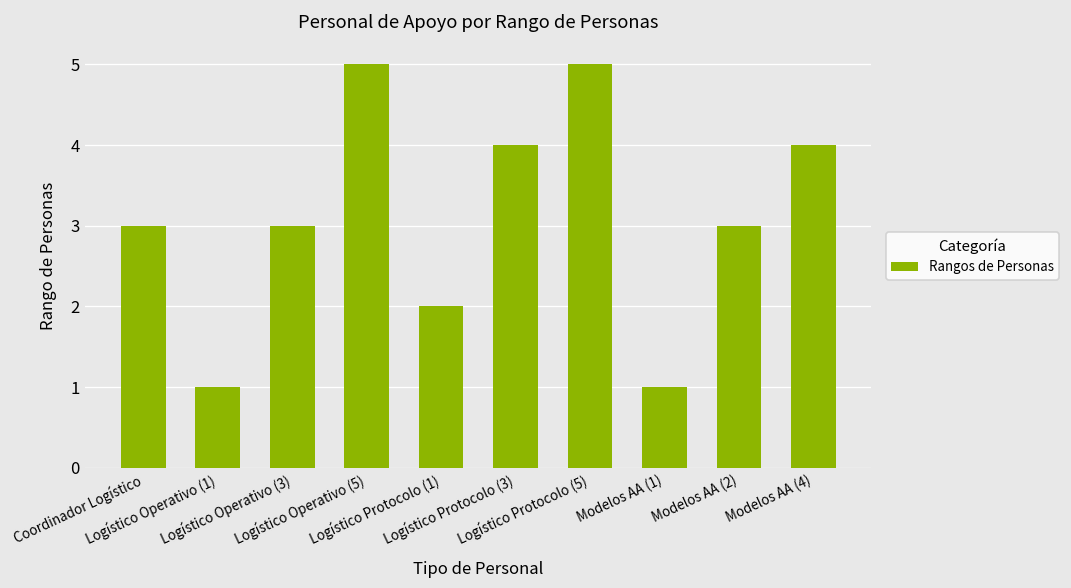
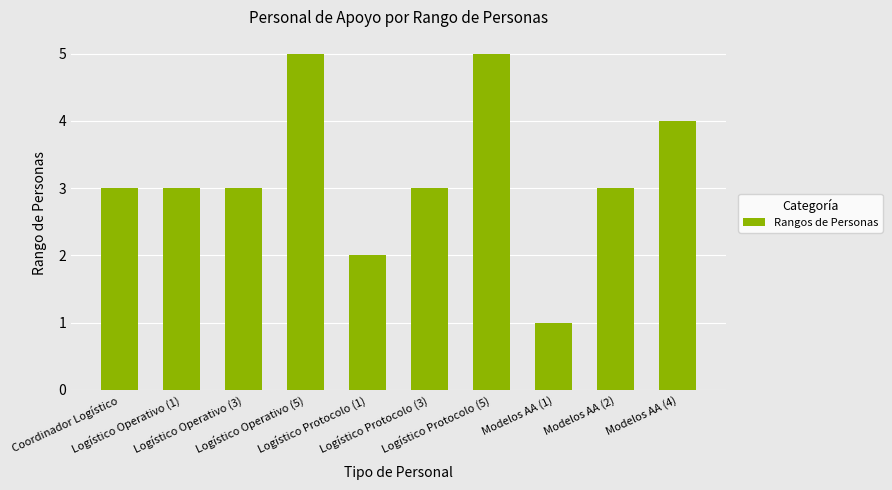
  {
    "Coordinador Logístico": 3,
-   "Logístico Operativo (1)": 1,
+   "Logístico Operativo (1)": 3,
    "Logístico Operativo (3)": 3,
    "Logístico Operativo (5)": 5,
    "Logístico Protocolo (1)": 2,
-   "Logístico Protocolo (3)": 4,
+   "Logístico Protocolo (3)": 3,
    "Logístico Protocolo (5)": 5,
    "Modelos AA (1)": 1,
    "Modelos AA (2)": 3,
    "Modelos AA (4)": 4
  }
